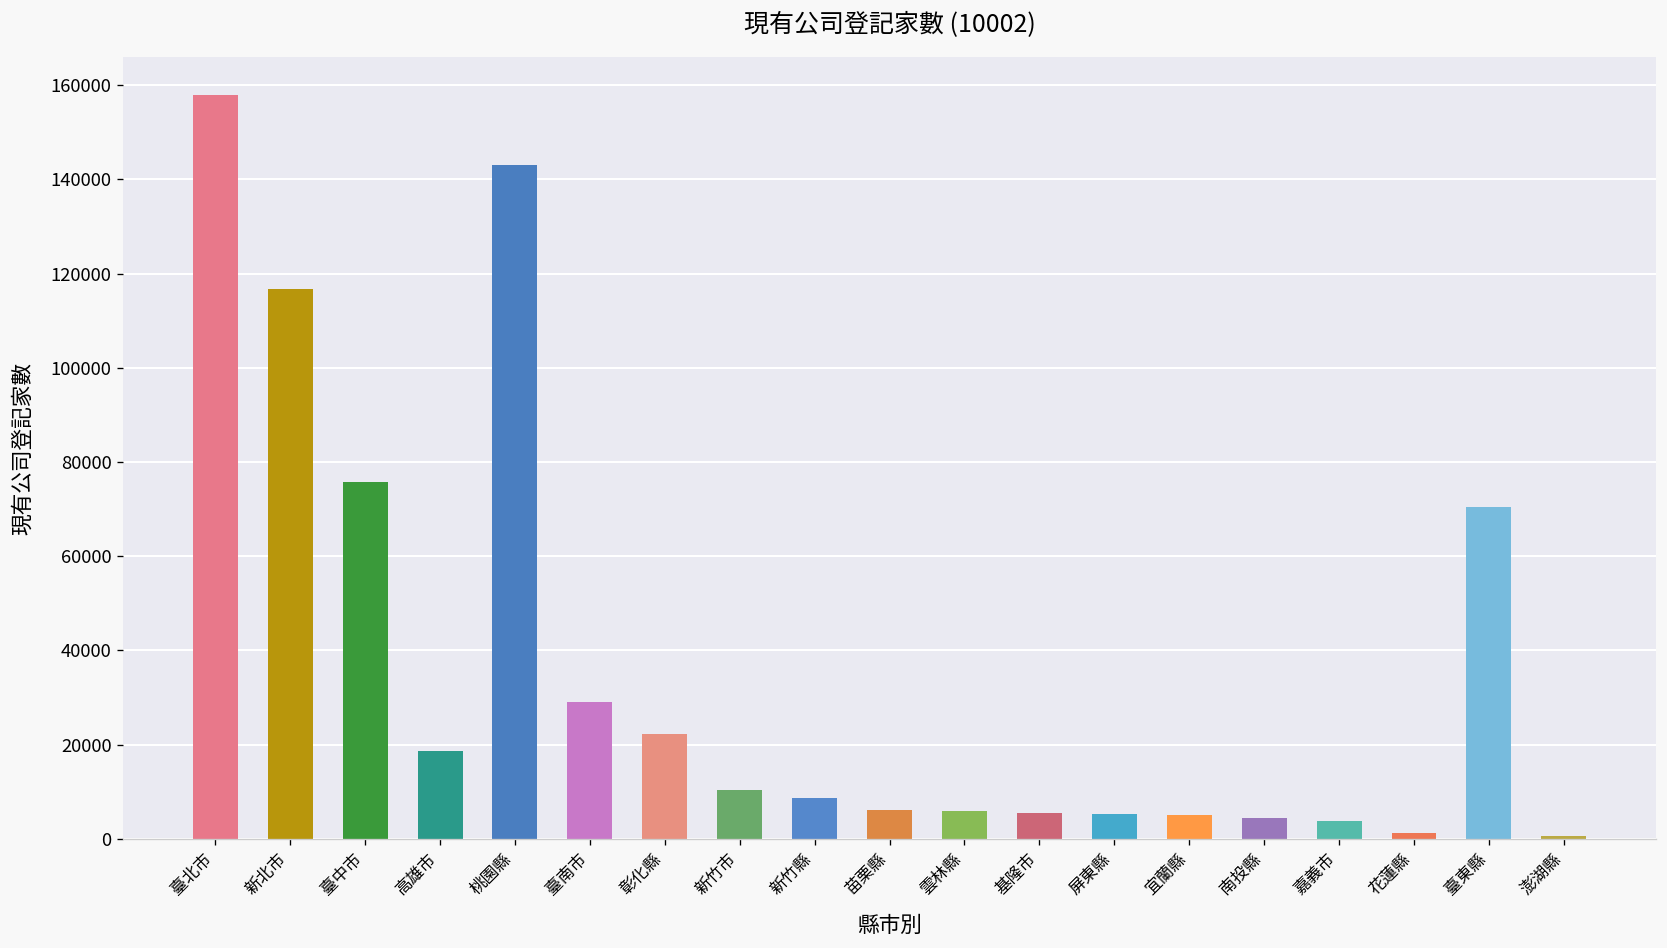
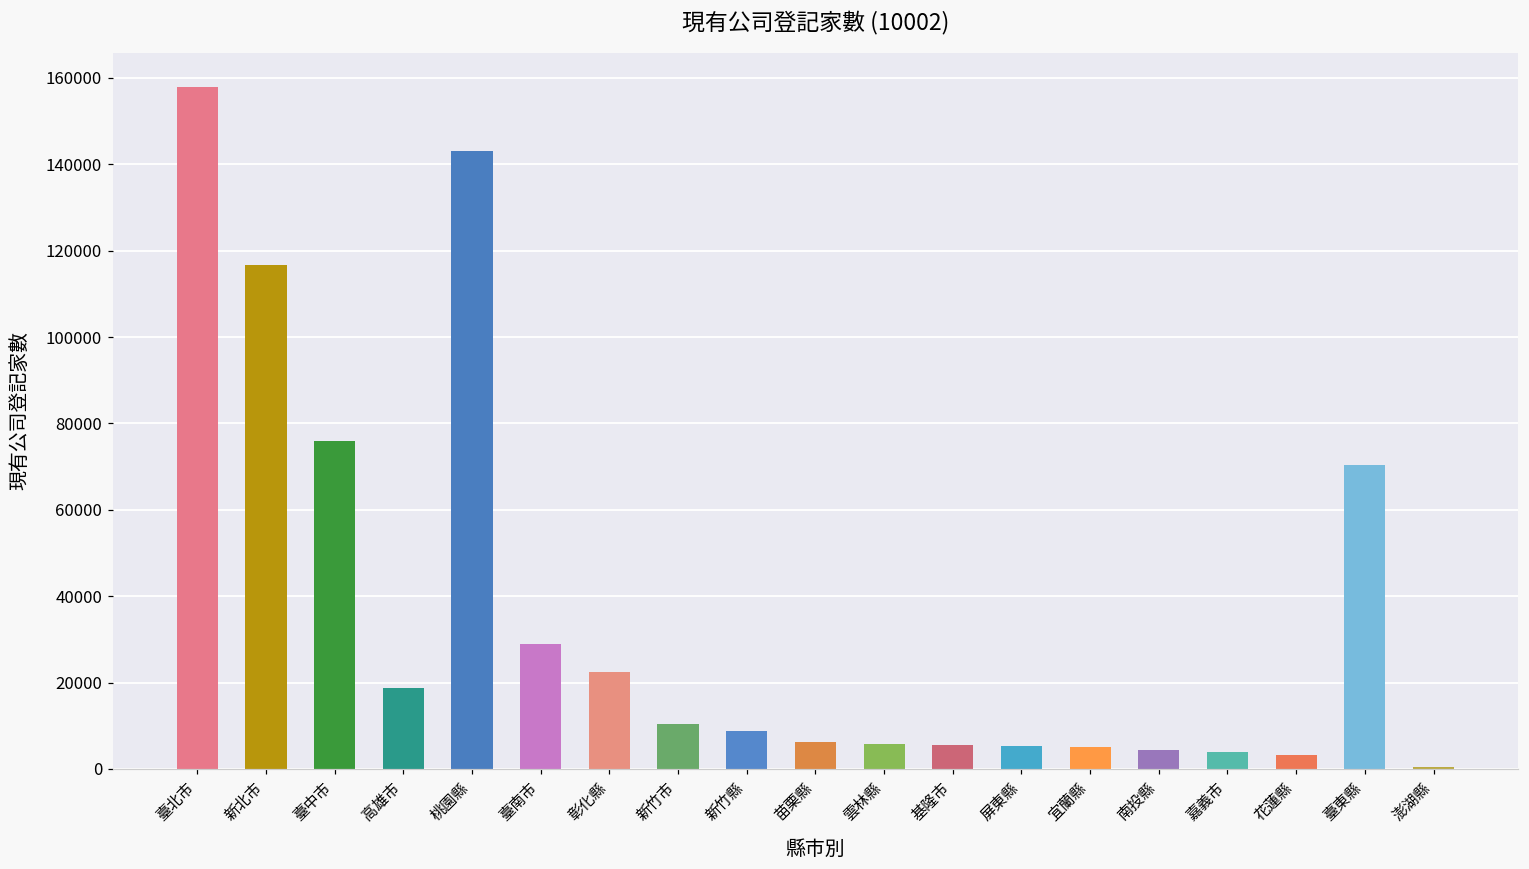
  {
    "臺北市": 158000,
    "新北市": 117000,
    "臺中市": 76000,
    "高雄市": 19000,
    "桃園縣": 143000,
    "臺南市": 29000,
    "彰化縣": 22000,
    "新竹市": 10000,
    "新竹縣": 9000,
    "苗栗縣": 6000,
    "雲林縣": 6000,
    "基隆市": 5000,
    "屏東縣": 5000,
    "宜蘭縣": 5000,
    "南投縣": 4000,
    "嘉義市": 4000,
-   "花蓮縣": 1000,
+   "花蓮縣": 3000,
    "臺東縣": 70000
  }
